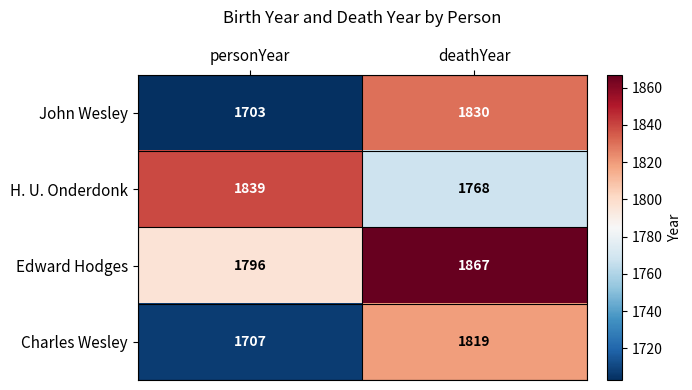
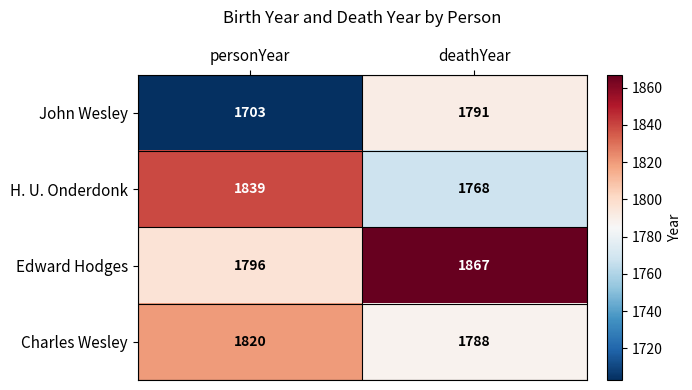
  {
    "John Wesley": {
      "personYear": 1703,
-     "deathYear": 1830
+     "deathYear": 1791
    },
    "H. U. Onderdonk": {
      "personYear": 1839,
      "deathYear": 1768
    },
    "Edward Hodges": {
      "personYear": 1796,
      "deathYear": 1867
    },
    "Charles Wesley": {
-     "personYear": 1707,
-     "deathYear": 1819
+     "personYear": 1820,
+     "deathYear": 1788
    }
  }
